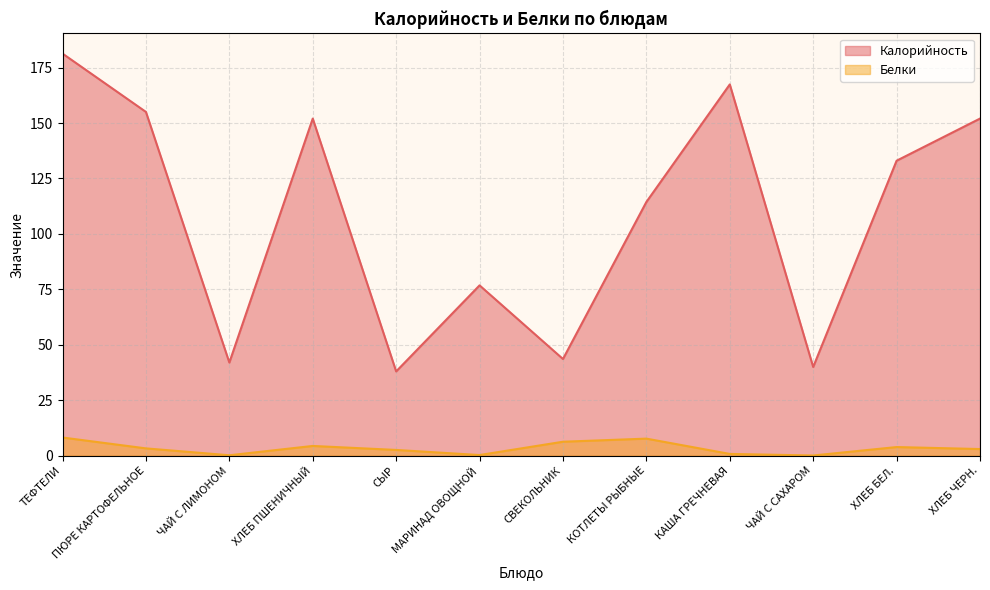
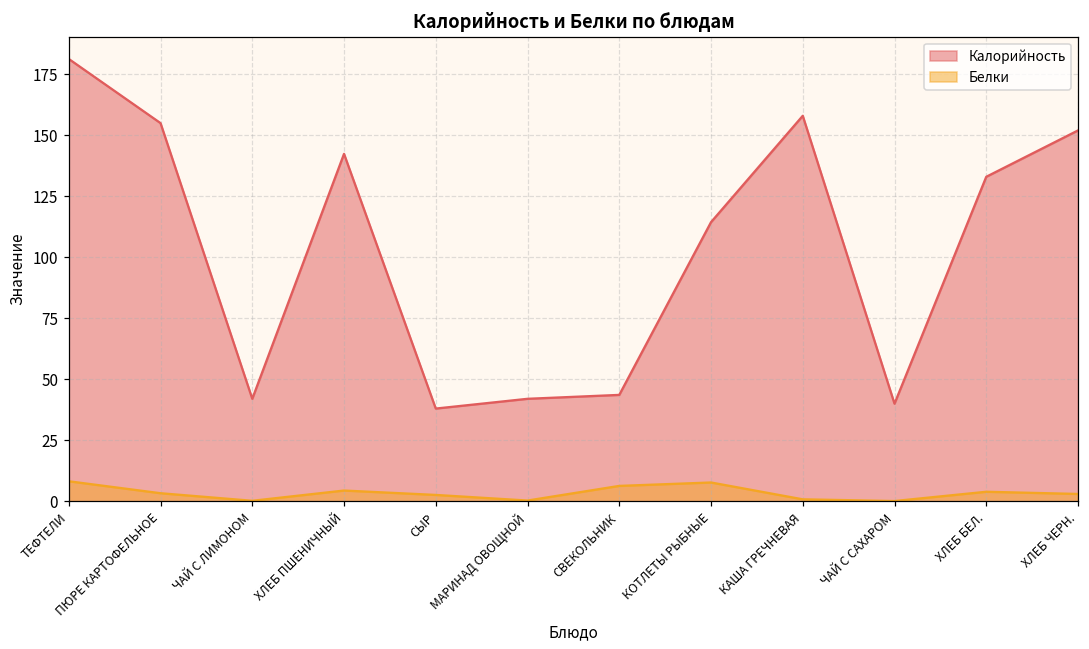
  {
    "Калорийность": {
      "ТЕФТЕЛИ": 181,
      "ПЮРЕ КАРТОФЕЛЬНОЕ": 155,
      "ЧАЙ С ЛИМОНОМ": 42,
-     "ХЛЕБ ПШЕНИЧНЫЙ": 152,
+     "ХЛЕБ ПШЕНИЧНЫЙ": 142,
      "СЫР": 38,
-     "МАРИНАД ОВОЩНОЙ": 77,
+     "МАРИНАД ОВОЩНОЙ": 42,
      "СВЕКОЛЬНИК": 44,
      "КОТЛЕТЫ РЫБНЫЕ": 114,
-     "КАША ГРЕЧНЕВАЯ": 167,
+     "КАША ГРЕЧНЕВАЯ": 158,
      "ЧАЙ С САХАРОМ": 40,
      "ХЛЕБ БЕЛ.": 133,
      "ХЛЕБ ЧЕРН.": 152
    },
    "Белки": {
      "ТЕФТЕЛИ": 8,
      "ПЮРЕ КАРТОФЕЛЬНОЕ": 3,
      "ЧАЙ С ЛИМОНОМ": 0,
      "ХЛЕБ ПШЕНИЧНЫЙ": 4,
      "СЫР": 3,
      "МАРИНАД ОВОЩНОЙ": 0,
      "СВЕКОЛЬНИК": 6,
      "КОТЛЕТЫ РЫБНЫЕ": 8,
      "КАША ГРЕЧНЕВАЯ": 1,
      "ЧАЙ С САХАРОМ": 0,
      "ХЛЕБ БЕЛ.": 4,
      "ХЛЕБ ЧЕРН.": 3
    }
  }
